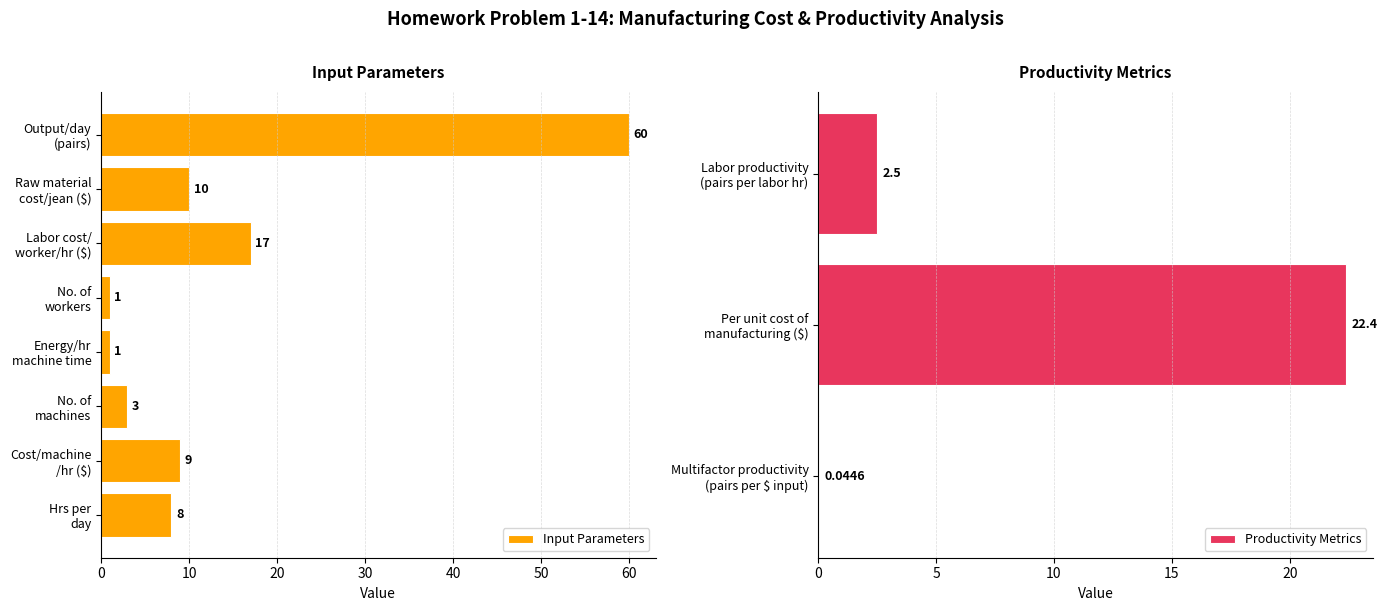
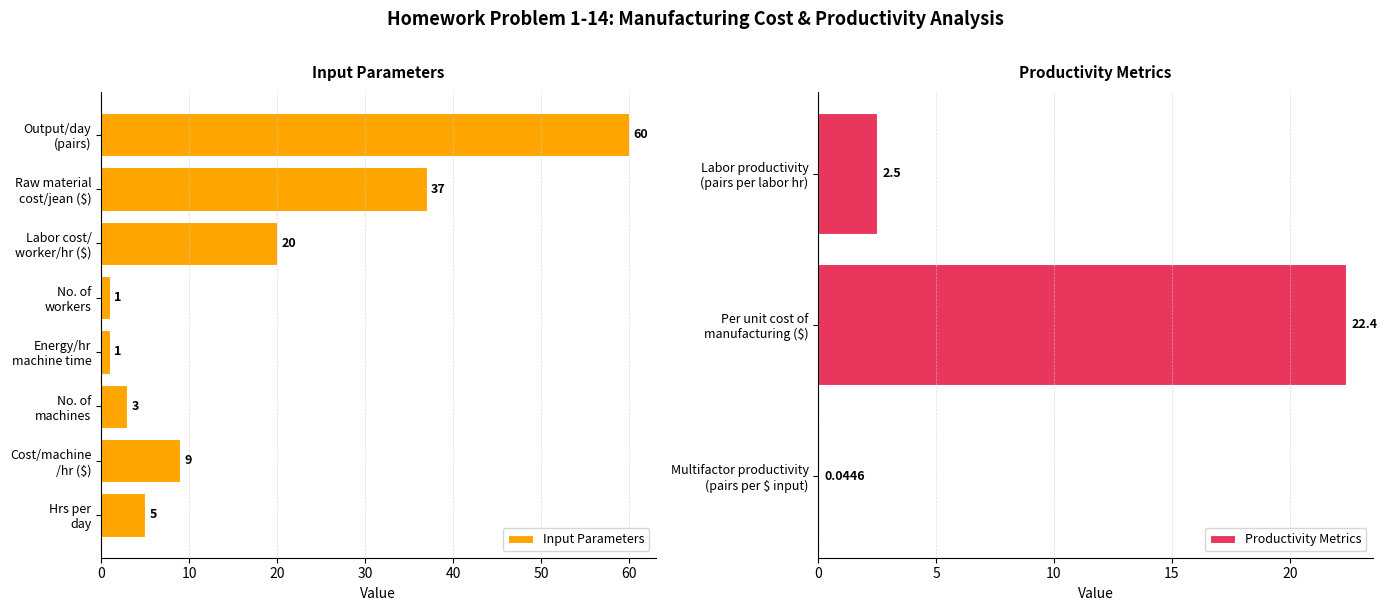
  {
    "Input Parameters": {
      "Output/day (pairs)": 60,
-     "Raw material cost/jean ($)": 10,
-     "Labor cost/ worker/hr ($)": 17,
+     "Raw material cost/jean ($)": 37,
+     "Labor cost/ worker/hr ($)": 20,
      "No. of workers": 1,
      "Energy/hr machine time": 1,
      "No. of machines": 3,
      "Cost/machine /hr ($)": 9,
-     "Hrs per day": 8
+     "Hrs per day": 5
    },
    "Productivity Metrics": {
      "Labor productivity (pairs per labor hr)": 2.5,
      "Per unit cost of manufacturing ($)": 22.4,
      "Multifactor productivity (pairs per $ input)": 0.0446
    }
  }
